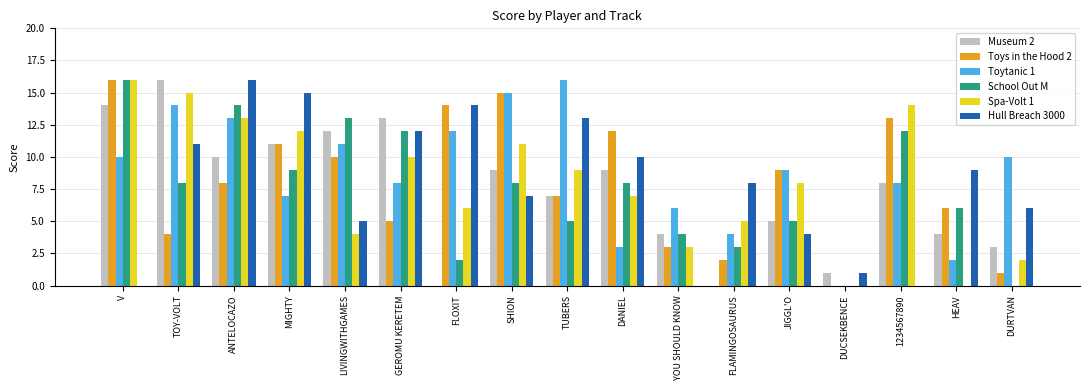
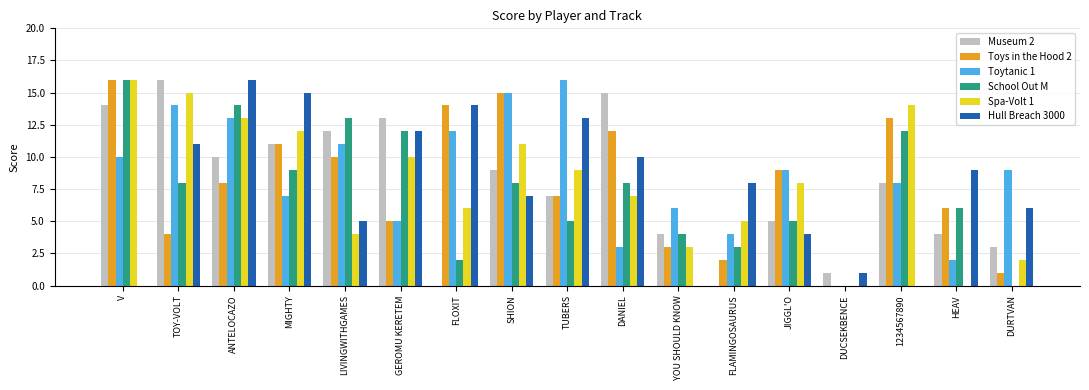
  {
    "Museum 2": {
      "V": 14,
      "TOY-VOLT": 16,
      "ANTELOCAZO": 10,
      "MIGHTY": 11,
      "LIVINGWITHGAMES": 12,
      "GEROMU KERETEM": 13,
      "FLOXIT": 0,
      "SHION": 9,
      "TUBERS": 7,
-     "DANIEL": 9,
+     "DANIEL": 15,
      "YOU SHOULD KNOW": 4,
      "FLAMINGOSAURUS": 0,
      "JIGGL'O": 5,
      "DUCSEKBENCE": 1,
      "1234567890": 8,
      "HEAV": 4,
      "DURTVAN": 3
    },
    "Toytanic 1": {
      "V": 10,
      "TOY-VOLT": 14,
      "ANTELOCAZO": 13,
      "MIGHTY": 7,
      "LIVINGWITHGAMES": 11,
-     "GEROMU KERETEM": 8,
+     "GEROMU KERETEM": 5,
      "FLOXIT": 12,
      "SHION": 15,
      "TUBERS": 16,
      "DANIEL": 3,
      "YOU SHOULD KNOW": 6,
      "FLAMINGOSAURUS": 4,
      "JIGGL'O": 9,
      "DUCSEKBENCE": 0,
      "1234567890": 8,
      "HEAV": 2,
-     "DURTVAN": 10
+     "DURTVAN": 9
    },
    "School Out M": {
      "V": 16,
      "TOY-VOLT": 8,
      "ANTELOCAZO": 14,
      "MIGHTY": 9,
      "LIVINGWITHGAMES": 13,
      "GEROMU KERETEM": 12,
      "FLOXIT": 2,
      "SHION": 8,
      "TUBERS": 5,
      "DANIEL": 8,
      "YOU SHOULD KNOW": 4,
      "FLAMINGOSAURUS": 3,
      "JIGGL'O": 5,
      "DUCSEKBENCE": 0,
      "1234567890": 12,
      "HEAV": 6,
      "DURTVAN": 0
    },
    "Hull Breach 3000": {
      "V": 0,
      "TOY-VOLT": 11,
      "ANTELOCAZO": 16,
      "MIGHTY": 15,
      "LIVINGWITHGAMES": 5,
      "GEROMU KERETEM": 12,
      "FLOXIT": 14,
      "SHION": 7,
      "TUBERS": 13,
      "DANIEL": 10,
      "YOU SHOULD KNOW": 0,
      "FLAMINGOSAURUS": 8,
      "JIGGL'O": 4,
      "DUCSEKBENCE": 1,
      "1234567890": 0,
      "HEAV": 9,
      "DURTVAN": 6
    }
  }
